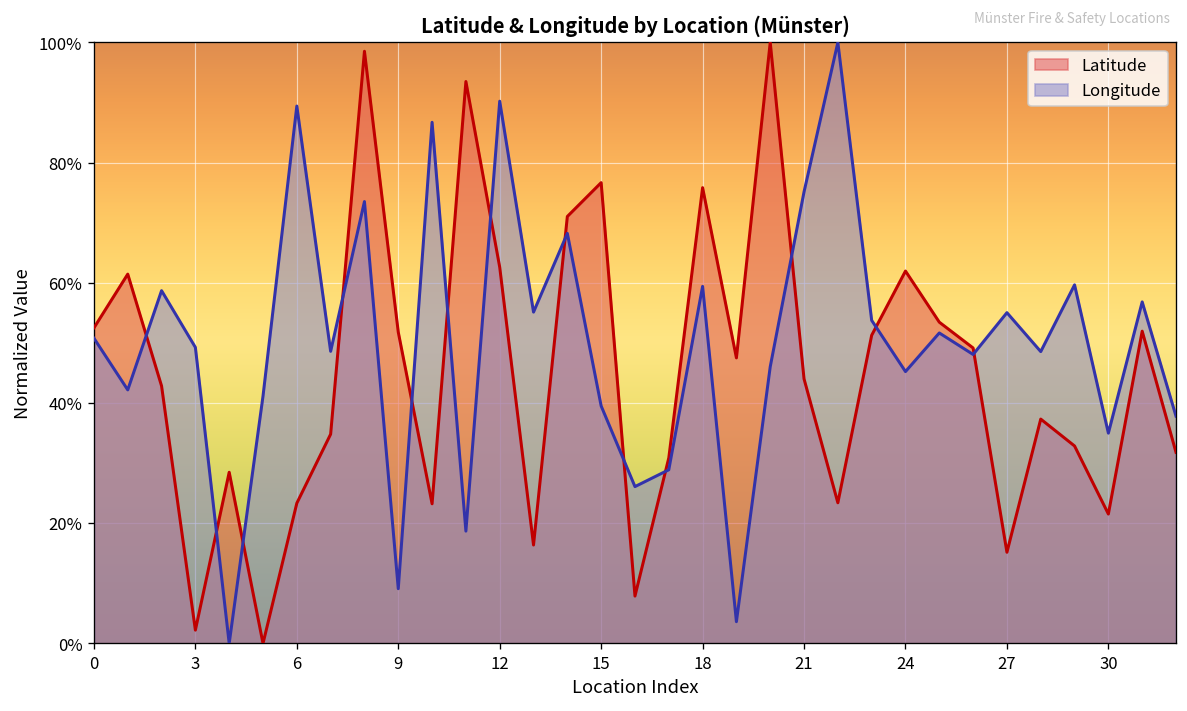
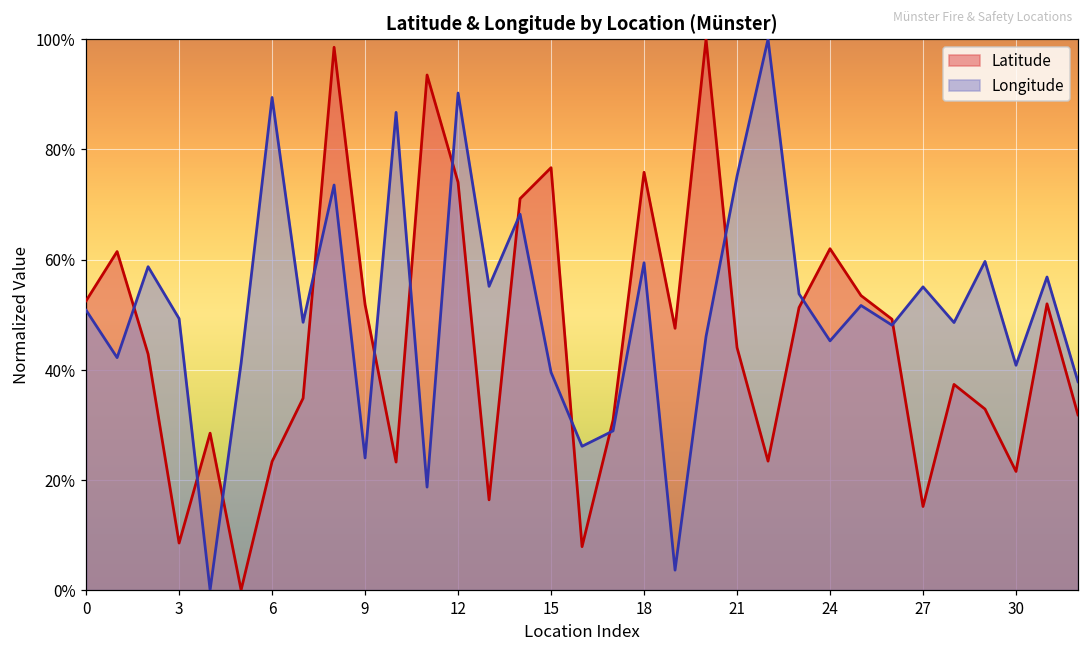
  {
    "Latitude": {
      "0": "53%",
-     "3": "2%",
+     "3": "9%",
      "6": "23%",
      "9": "52%",
-     "12": "63%",
+     "12": "74%",
      "15": "77%",
      "18": "76%",
      "21": "44%",
      "24": "62%",
      "27": "15%",
      "30": "22%"
    },
    "Longitude": {
      "0": "51%",
      "3": "49%",
      "6": "89%",
-     "9": "9%",
+     "9": "24%",
      "12": "90%",
      "15": "40%",
      "18": "59%",
      "21": "75%",
      "24": "45%",
      "27": "55%",
-     "30": "35%"
+     "30": "41%"
    }
  }
